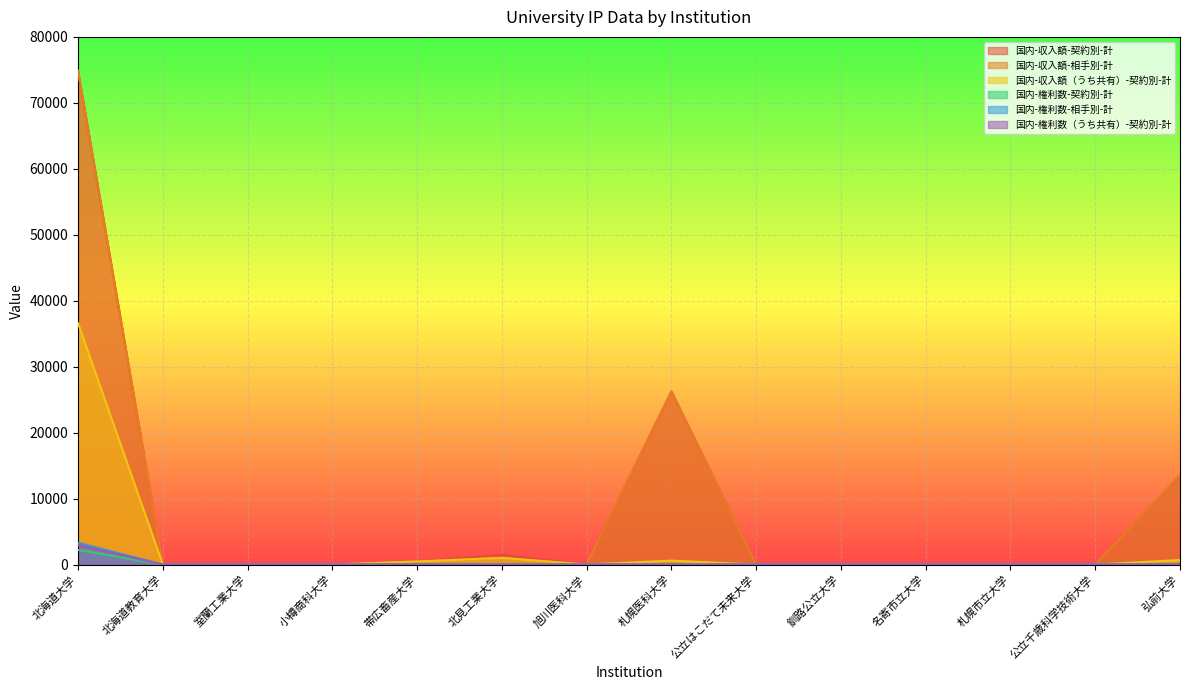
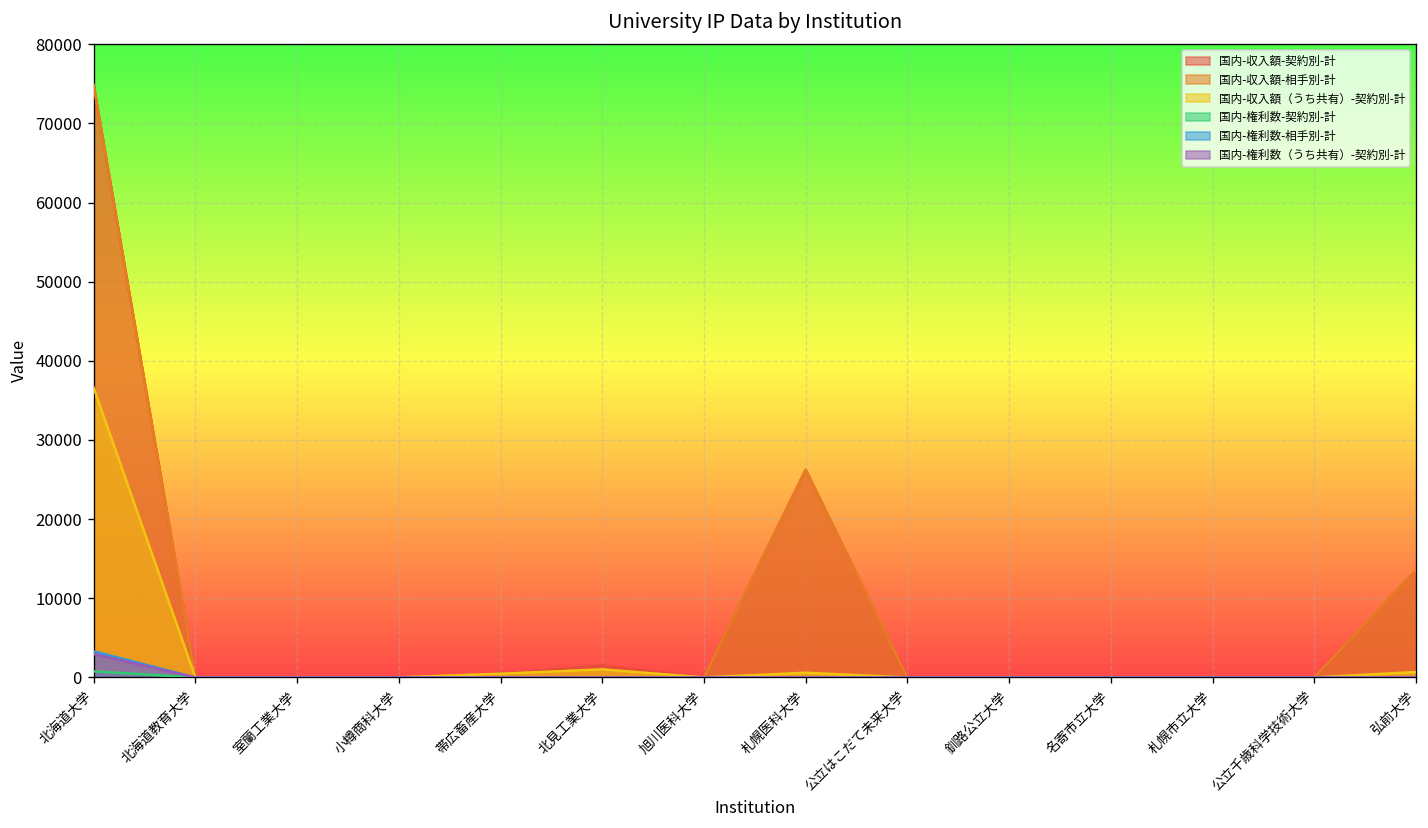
  {
    "国内-収入額（うち共有）-契約別-計": {
      "北海道大学": 37000,
      "札幌医科大学": 1000,
      "弘前大学": 1000
    },
    "国内-権利数-契約別-計": {
-     "北海道大学": 2000
+     "北海道大学": 1000
    }
  }
